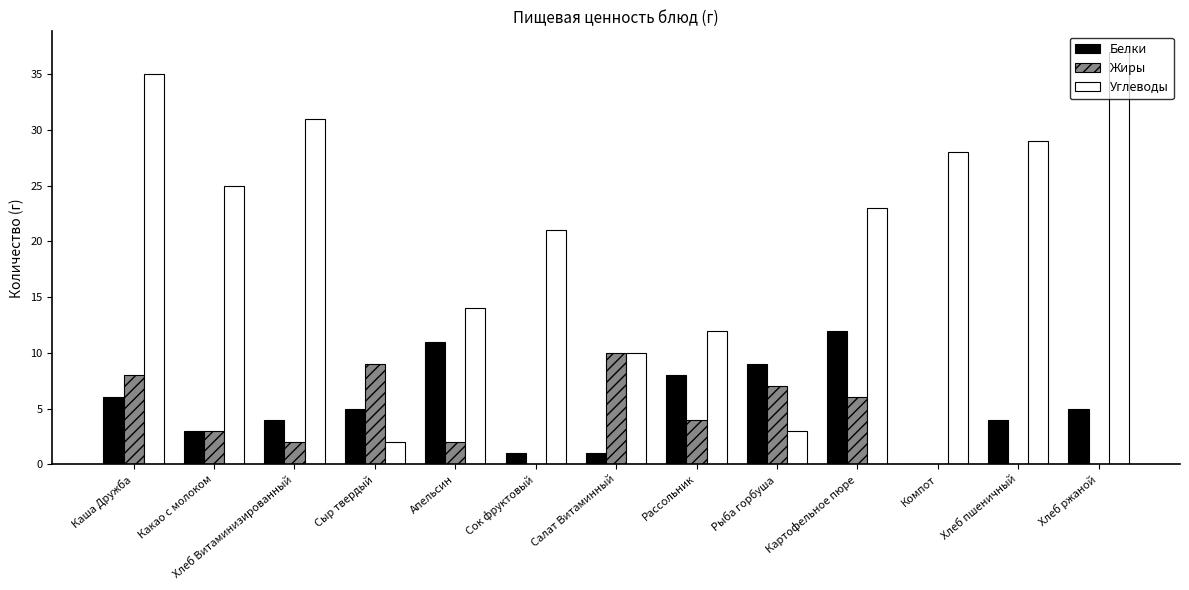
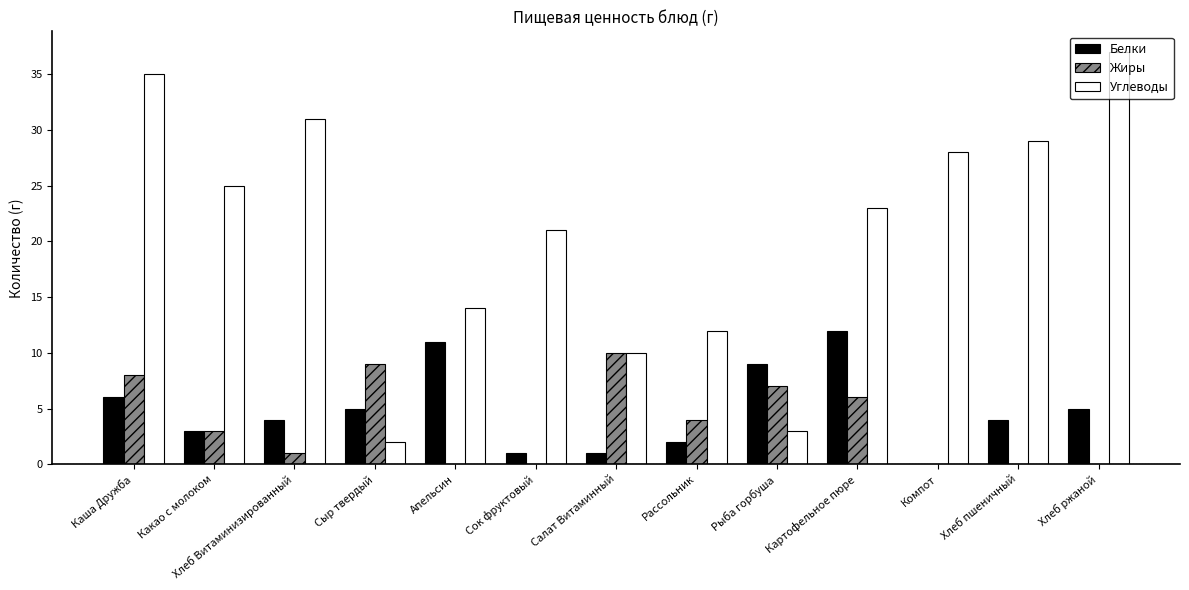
  {
    "Белки": {
      "Каша Дружба": 6,
      "Какао с молоком": 3,
      "Хлеб Витаминизированный": 4,
      "Сыр твердый": 5,
      "Апельсин": 11,
      "Сок фруктовый": 1,
      "Салат Витаминный": 1,
-     "Рассольник": 8,
+     "Рассольник": 2,
      "Рыба горбуша": 9,
      "Картофельное пюре": 12,
      "Компот": 0,
      "Хлеб пшеничный": 4,
      "Хлеб ржаной": 5
    },
    "Жиры": {
      "Каша Дружба": 8,
      "Какао с молоком": 3,
-     "Хлеб Витаминизированный": 2,
+     "Хлеб Витаминизированный": 1,
      "Сыр твердый": 9,
-     "Апельсин": 2,
+     "Апельсин": 0,
      "Сок фруктовый": 0,
      "Салат Витаминный": 10,
      "Рассольник": 4,
      "Рыба горбуша": 7,
      "Картофельное пюре": 6,
      "Компот": 0,
      "Хлеб пшеничный": 0,
      "Хлеб ржаной": 0
    },
    "Углеводы": {
      "Каша Дружба": 35,
      "Какао с молоком": 25,
      "Хлеб Витаминизированный": 31,
      "Сыр твердый": 2,
      "Апельсин": 14,
      "Сок фруктовый": 21,
      "Салат Витаминный": 10,
      "Рассольник": 12,
      "Рыба горбуша": 3,
      "Картофельное пюре": 23,
      "Компот": 28,
      "Хлеб пшеничный": 29
    }
  }
